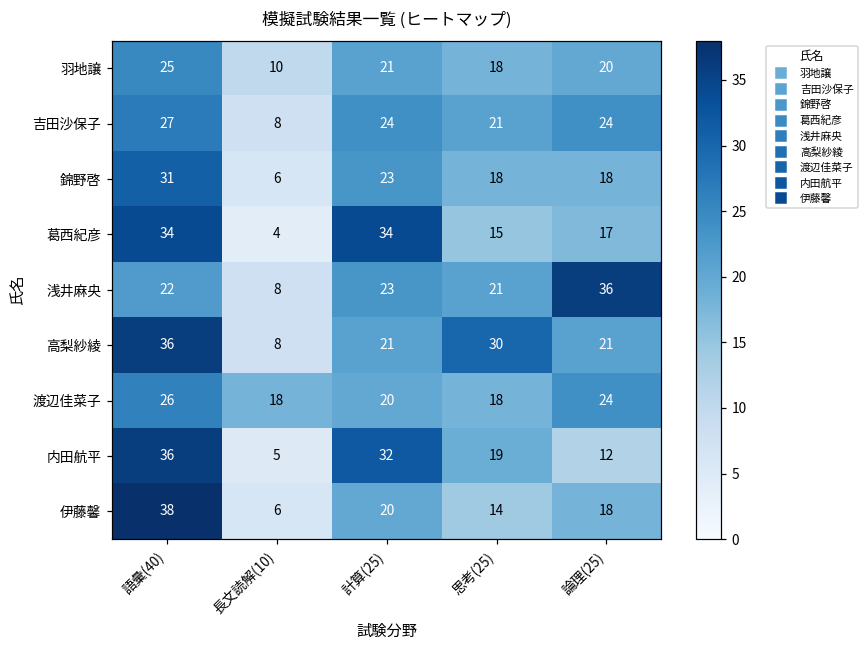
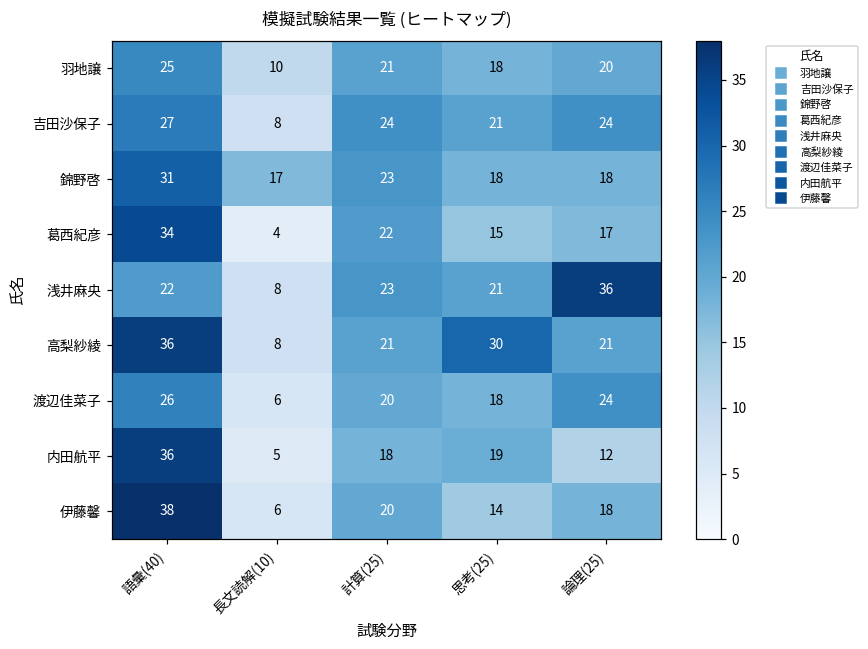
  {
    "羽地譲": {
      "語彙(40)": 25,
      "長文読解(10)": 10,
      "計算(25)": 21,
      "思考(25)": 18,
      "論理(25)": 20
    },
    "吉田沙保子": {
      "語彙(40)": 27,
      "長文読解(10)": 8,
      "計算(25)": 24,
      "思考(25)": 21,
      "論理(25)": 24
    },
    "錦野啓": {
      "語彙(40)": 31,
-     "長文読解(10)": 6,
+     "長文読解(10)": 17,
      "計算(25)": 23,
      "思考(25)": 18,
      "論理(25)": 18
    },
    "葛西紀彦": {
      "語彙(40)": 34,
      "長文読解(10)": 4,
-     "計算(25)": 34,
+     "計算(25)": 22,
      "思考(25)": 15,
      "論理(25)": 17
    },
    "浅井麻央": {
      "語彙(40)": 22,
      "長文読解(10)": 8,
      "計算(25)": 23,
      "思考(25)": 21,
      "論理(25)": 36
    },
    "高梨紗綾": {
      "語彙(40)": 36,
      "長文読解(10)": 8,
      "計算(25)": 21,
      "思考(25)": 30,
      "論理(25)": 21
    },
    "渡辺佳菜子": {
      "語彙(40)": 26,
-     "長文読解(10)": 18,
+     "長文読解(10)": 6,
      "計算(25)": 20,
      "思考(25)": 18,
      "論理(25)": 24
    },
    "内田航平": {
      "語彙(40)": 36,
      "長文読解(10)": 5,
-     "計算(25)": 32,
+     "計算(25)": 18,
      "思考(25)": 19,
      "論理(25)": 12
    },
    "伊藤馨": {
      "語彙(40)": 38,
      "長文読解(10)": 6,
      "計算(25)": 20,
      "思考(25)": 14,
      "論理(25)": 18
    }
  }
